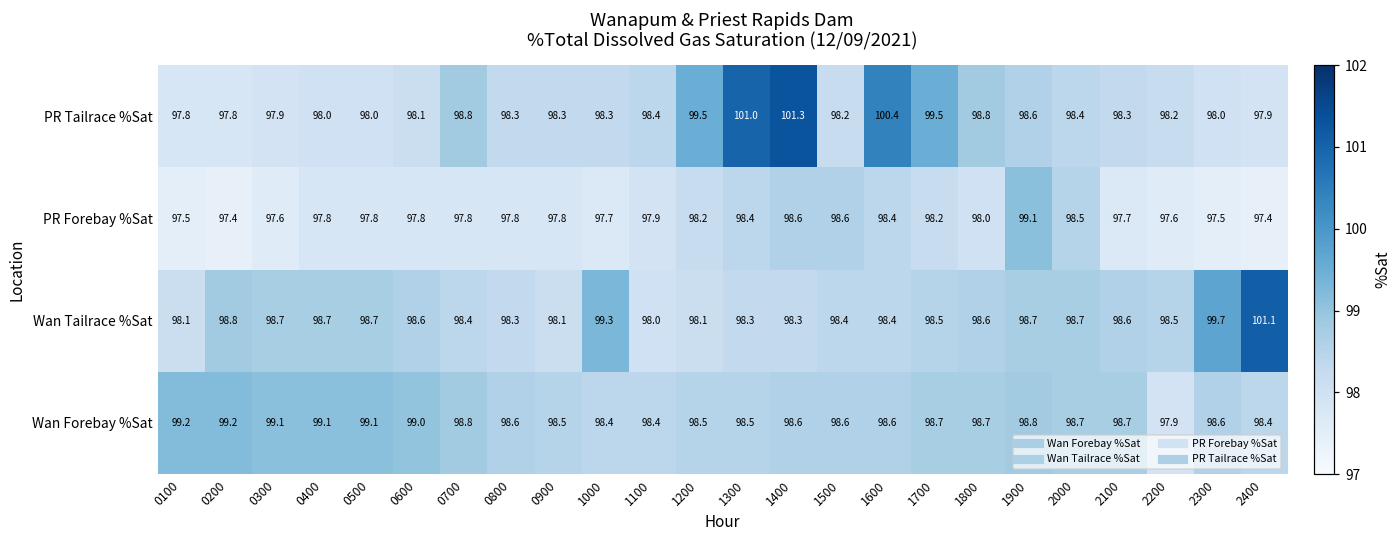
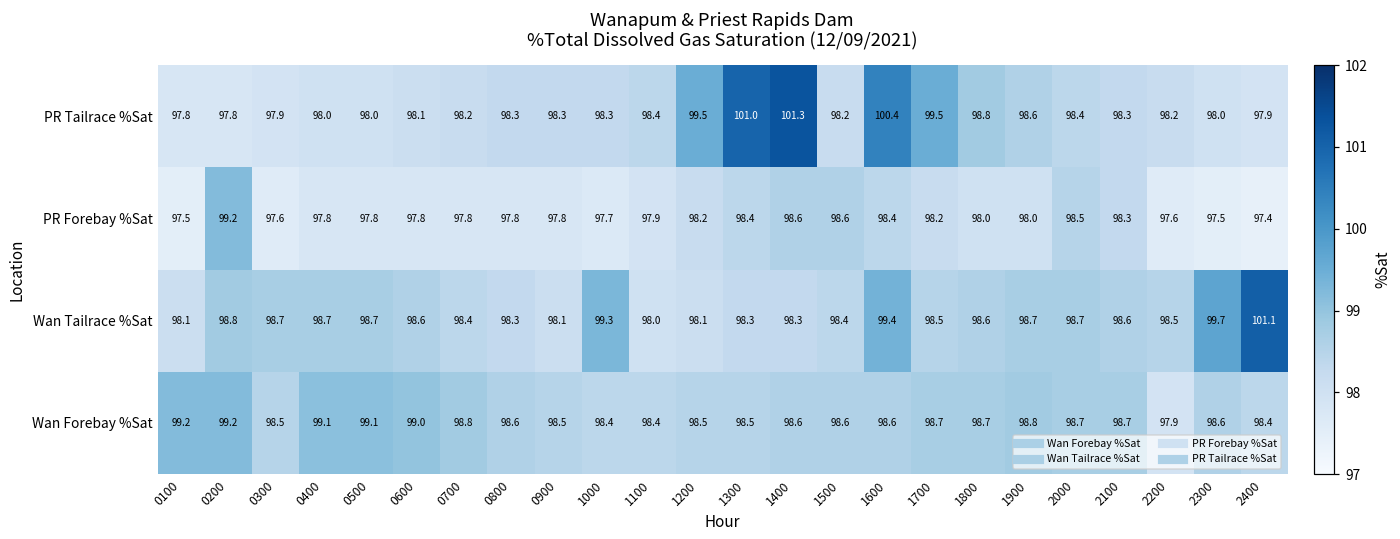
  {
    "PR Tailrace %Sat": {
      "0100": 97.8,
      "0200": 97.8,
      "0300": 97.9,
      "0400": 98.0,
      "0500": 98.0,
      "0600": 98.1,
-     "0700": 98.8,
+     "0700": 98.2,
      "0800": 98.3,
      "0900": 98.3,
      "1000": 98.3,
      "1100": 98.4,
      "1200": 99.5,
      "1300": 101.0,
      "1400": 101.3,
      "1500": 98.2,
      "1600": 100.4,
      "1700": 99.5,
      "1800": 98.8,
      "1900": 98.6,
      "2000": 98.4,
      "2100": 98.3,
      "2200": 98.2,
      "2300": 98.0,
      "2400": 97.9
    },
    "PR Forebay %Sat": {
      "0100": 97.5,
-     "0200": 97.4,
+     "0200": 99.2,
      "0300": 97.6,
      "0400": 97.8,
      "0500": 97.8,
      "0600": 97.8,
      "0700": 97.8,
      "0800": 97.8,
      "0900": 97.8,
      "1000": 97.7,
      "1100": 97.9,
      "1200": 98.2,
      "1300": 98.4,
      "1400": 98.6,
      "1500": 98.6,
      "1600": 98.4,
      "1700": 98.2,
      "1800": 98.0,
-     "1900": 99.1,
+     "1900": 98.0,
      "2000": 98.5,
-     "2100": 97.7,
+     "2100": 98.3,
      "2200": 97.6,
      "2300": 97.5,
      "2400": 97.4
    },
    "Wan Tailrace %Sat": {
      "0100": 98.1,
      "0200": 98.8,
      "0300": 98.7,
      "0400": 98.7,
      "0500": 98.7,
      "0600": 98.6,
      "0700": 98.4,
      "0800": 98.3,
      "0900": 98.1,
      "1000": 99.3,
      "1100": 98.0,
      "1200": 98.1,
      "1300": 98.3,
      "1400": 98.3,
      "1500": 98.4,
-     "1600": 98.4,
+     "1600": 99.4,
      "1700": 98.5,
      "1800": 98.6,
      "1900": 98.7,
      "2000": 98.7,
      "2100": 98.6,
      "2200": 98.5,
      "2300": 99.7,
      "2400": 101.1
    },
    "Wan Forebay %Sat": {
      "0100": 99.2,
      "0200": 99.2,
-     "0300": 99.1,
+     "0300": 98.5,
      "0400": 99.1,
      "0500": 99.1,
      "0600": 99.0,
      "0700": 98.8,
      "0800": 98.6,
      "0900": 98.5,
      "1000": 98.4,
      "1100": 98.4,
      "1200": 98.5,
      "1300": 98.5,
      "1400": 98.6,
      "1500": 98.6,
      "1600": 98.6,
      "1700": 98.7,
      "1800": 98.7,
      "1900": 98.8,
      "2000": 98.7,
      "2100": 98.7,
      "2200": 97.9,
      "2300": 98.6,
      "2400": 98.4
    }
  }
